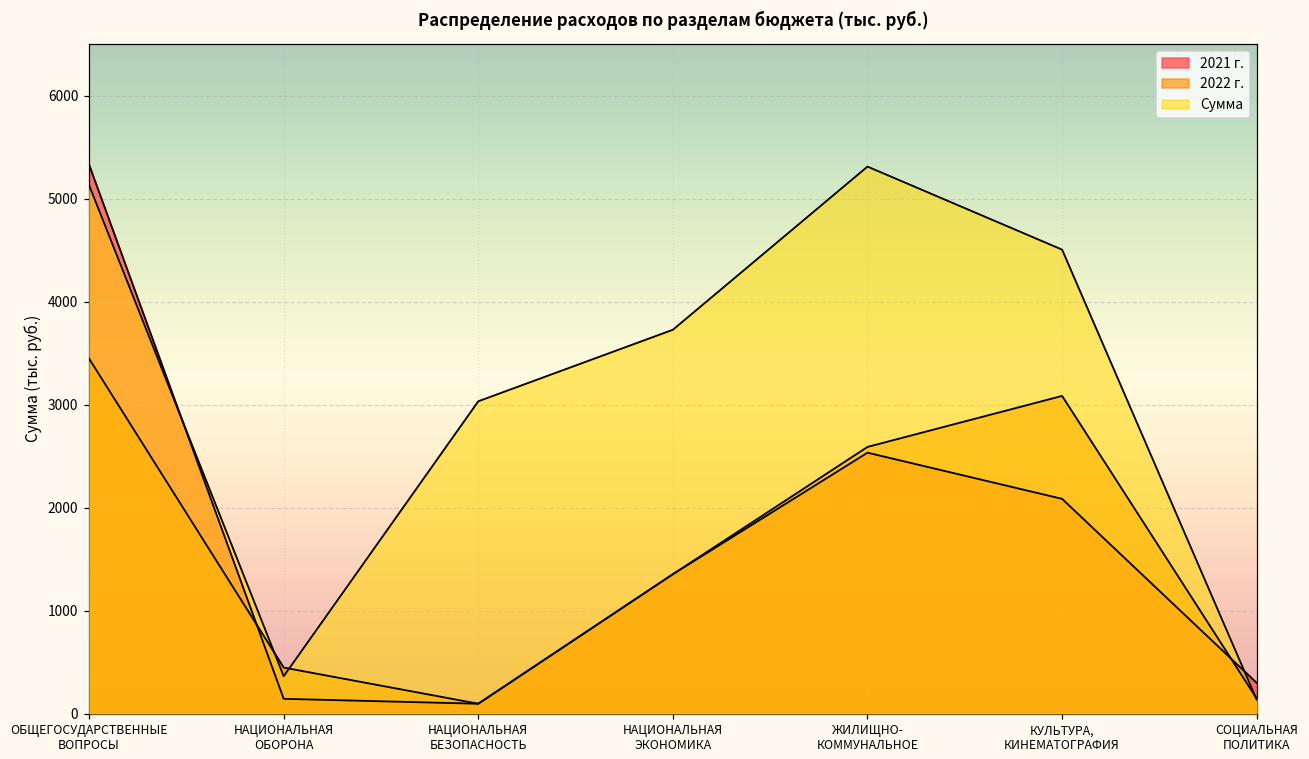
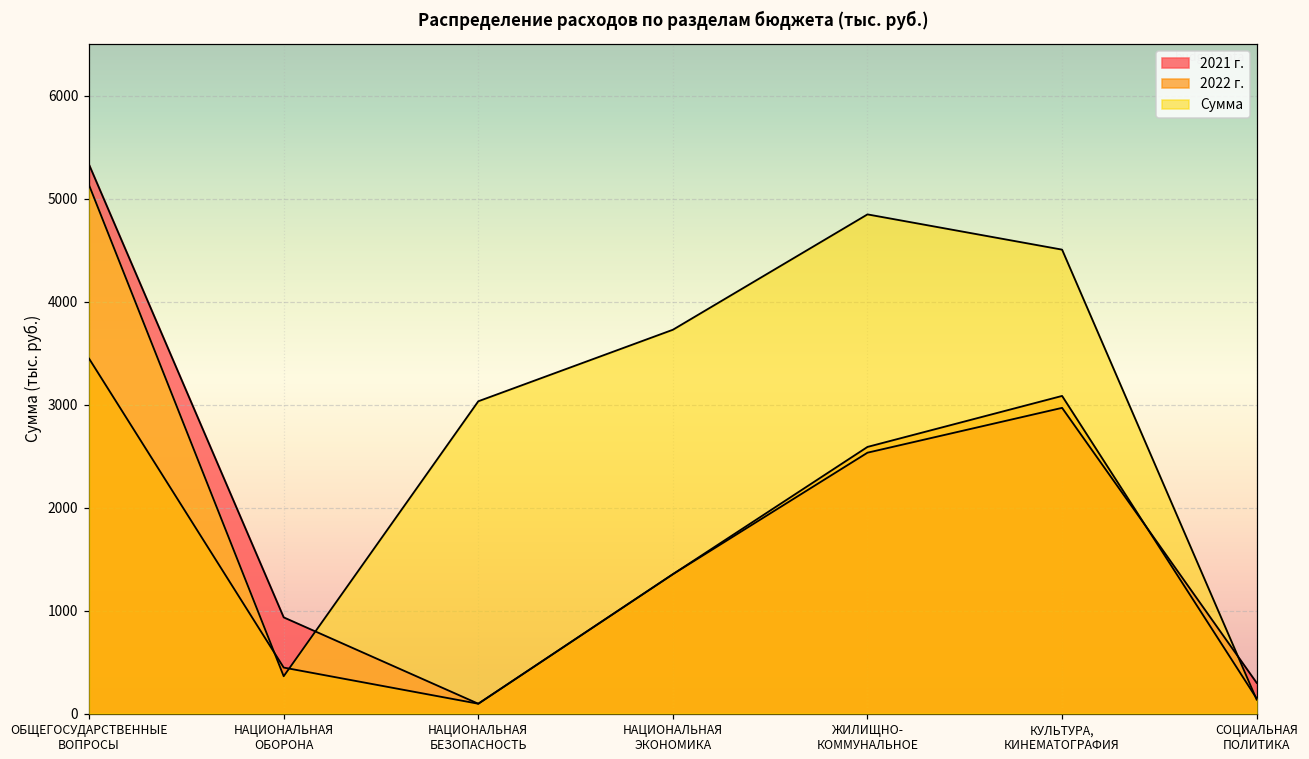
  {
    "2021 г.": {
      "ОБЩЕГОСУДАРСТВЕННЫЕ ВОПРОСЫ": 5300,
-     "НАЦИОНАЛЬНАЯ ОБОРОНА": 100,
+     "НАЦИОНАЛЬНАЯ ОБОРОНА": 900,
      "ЖИЛИЩНО- КОММУНАЛЬНОЕ": 2500,
-     "КУЛЬТУРА, КИНЕМАТОГРАФИЯ": 2100,
+     "КУЛЬТУРА, КИНЕМАТОГРАФИЯ": 3000,
      "СОЦИАЛЬНАЯ ПОЛИТИКА": 300
    },
    "2022 г.": {
      "ОБЩЕГОСУДАРСТВЕННЫЕ ВОПРОСЫ": 3400,
      "НАЦИОНАЛЬНАЯ ОБОРОНА": 400,
      "ЖИЛИЩНО- КОММУНАЛЬНОЕ": 2600,
      "КУЛЬТУРА, КИНЕМАТОГРАФИЯ": 3100
    },
    "Сумма": {
      "ОБЩЕГОСУДАРСТВЕННЫЕ ВОПРОСЫ": 5100,
      "НАЦИОНАЛЬНАЯ ОБОРОНА": 400,
      "НАЦИОНАЛЬНАЯ БЕЗОПАСНОСТЬ": 3000,
      "НАЦИОНАЛЬНАЯ ЭКОНОМИКА": 3700,
-     "ЖИЛИЩНО- КОММУНАЛЬНОЕ": 5300,
+     "ЖИЛИЩНО- КОММУНАЛЬНОЕ": 4800,
      "КУЛЬТУРА, КИНЕМАТОГРАФИЯ": 4500
    }
  }
